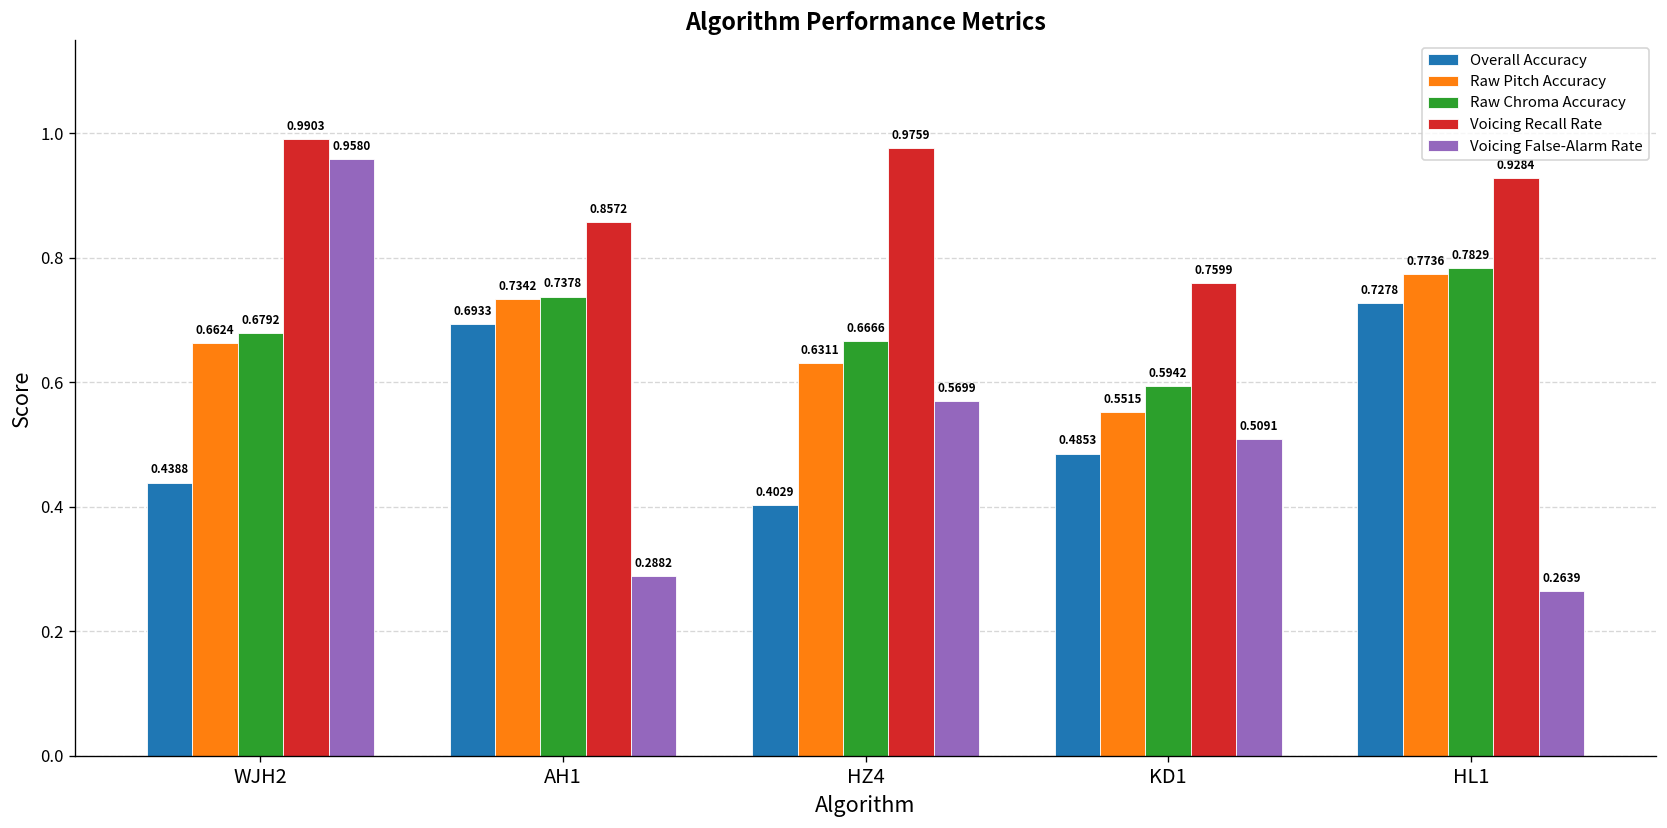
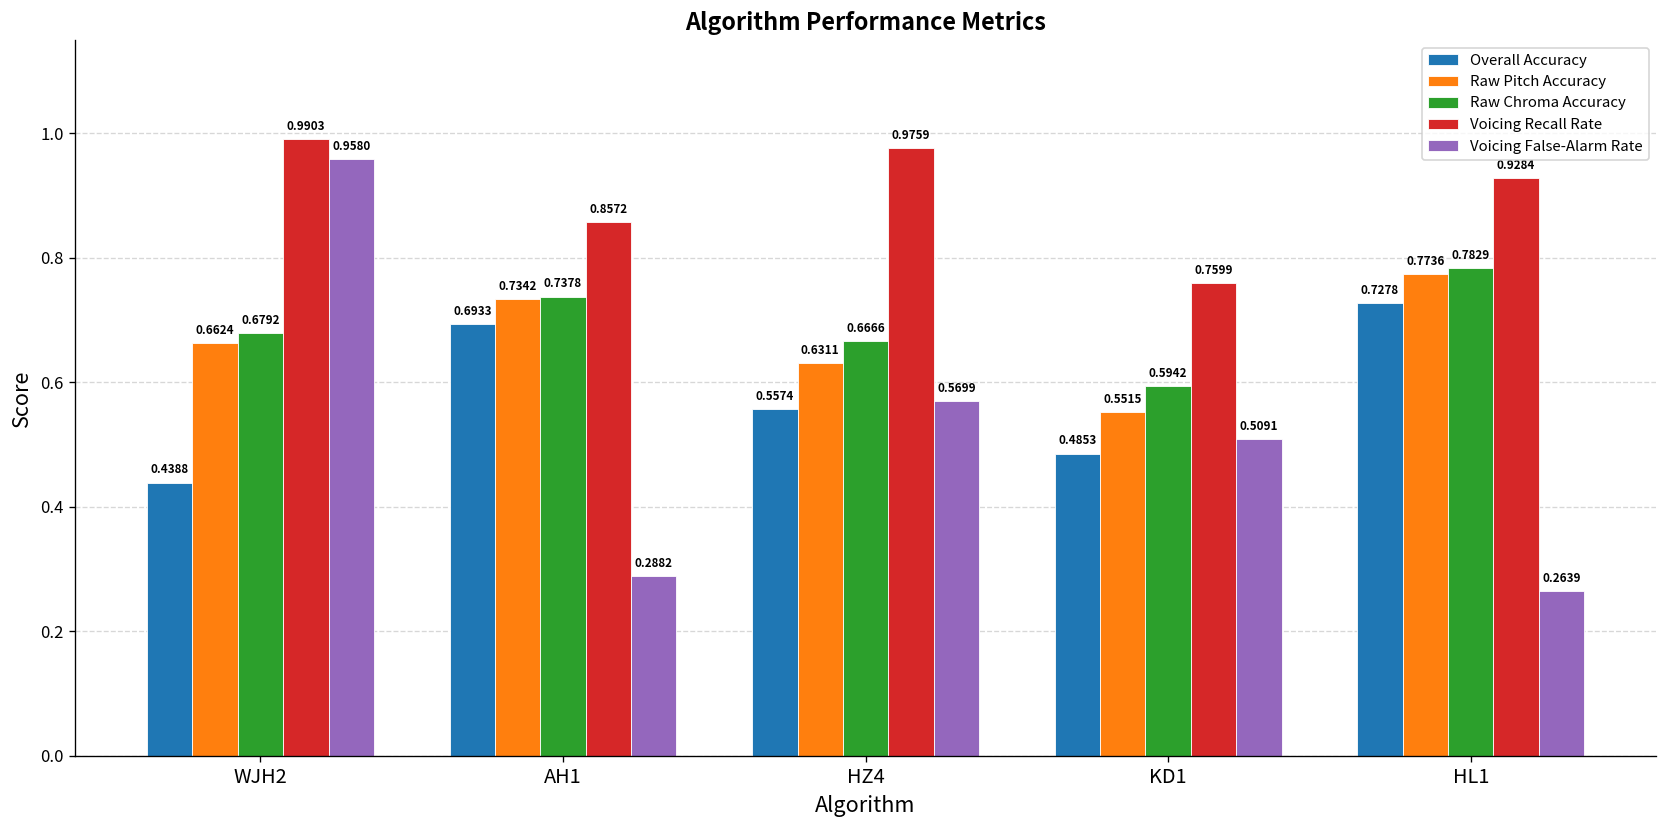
  {
    "Overall Accuracy": {
      "WJH2": 0.4388,
      "AH1": 0.6933,
-     "HZ4": 0.4029,
+     "HZ4": 0.5574,
      "KD1": 0.4853,
      "HL1": 0.7278
    },
    "Raw Pitch Accuracy": {
      "WJH2": 0.6624,
      "AH1": 0.7342,
      "HZ4": 0.6311,
      "KD1": 0.5515,
      "HL1": 0.7736
    },
    "Raw Chroma Accuracy": {
      "WJH2": 0.6792,
      "AH1": 0.7378,
      "HZ4": 0.6666,
      "KD1": 0.5942,
      "HL1": 0.7829
    },
    "Voicing Recall Rate": {
      "WJH2": 0.9903,
      "AH1": 0.8572,
      "HZ4": 0.9759,
      "KD1": 0.7599
    },
    "Voicing False-Alarm Rate": {
      "WJH2": 0.9580,
      "AH1": 0.2882,
      "HZ4": 0.5699,
      "KD1": 0.5091,
      "HL1": 0.2639
    }
  }
